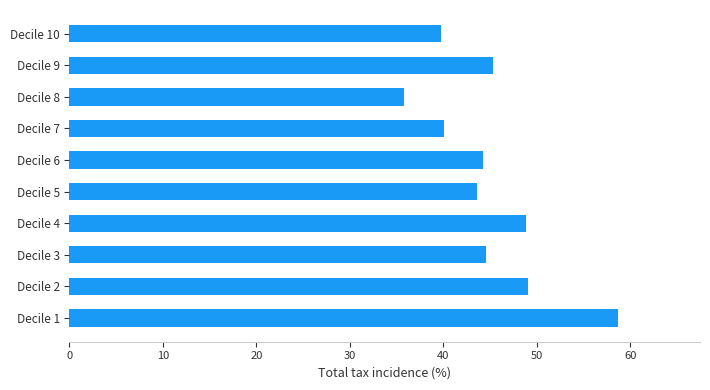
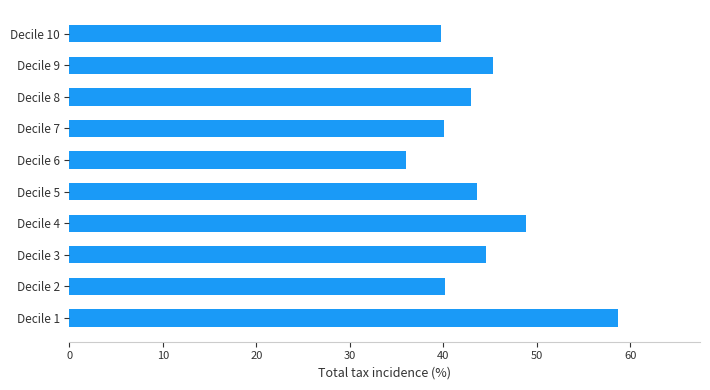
  {
    "Decile 10": 40,
    "Decile 9": 45,
-   "Decile 8": 36,
+   "Decile 8": 43,
    "Decile 7": 40,
-   "Decile 6": 44,
+   "Decile 6": 36,
    "Decile 5": 44,
    "Decile 4": 49,
    "Decile 3": 45,
-   "Decile 2": 49,
+   "Decile 2": 40,
    "Decile 1": 59
  }
